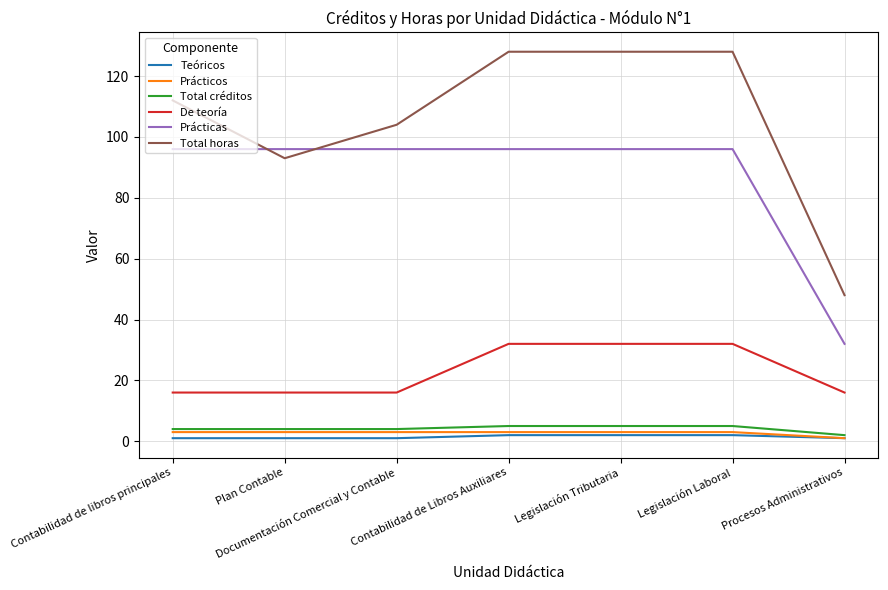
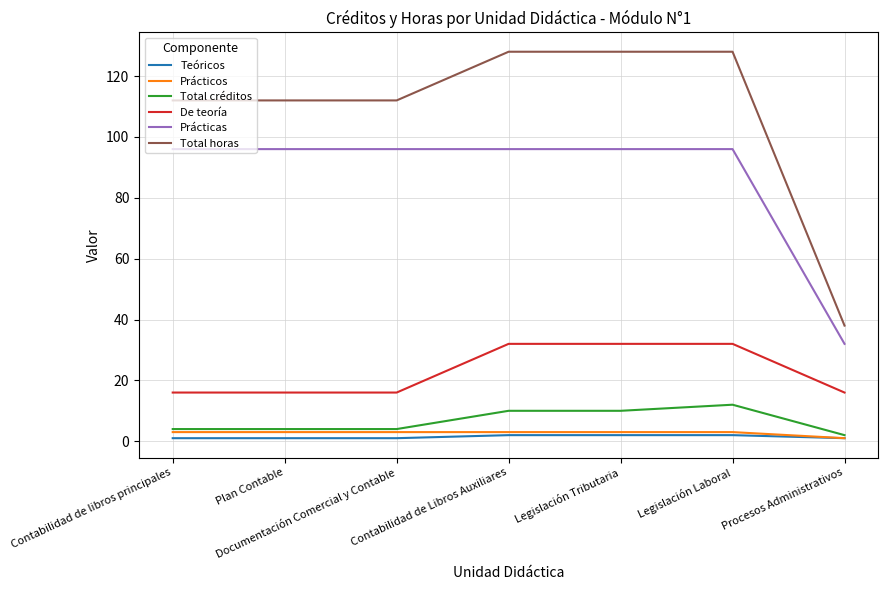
  {
    "Teóricos": {
      "Contabilidad de libros principales": 1,
      "Plan Contable": 1,
      "Documentación Comercial y Contable": 1,
      "Contabilidad de Libros Auxiliares": 2,
      "Legislación Tributaria": 2,
      "Legislación Laboral": 2
    },
    "Prácticos": {
      "Contabilidad de libros principales": 3,
      "Plan Contable": 3,
      "Documentación Comercial y Contable": 3,
      "Contabilidad de Libros Auxiliares": 3,
      "Legislación Tributaria": 3,
      "Legislación Laboral": 3
    },
    "Total créditos": {
      "Contabilidad de libros principales": 4,
      "Plan Contable": 4,
      "Documentación Comercial y Contable": 4,
-     "Contabilidad de Libros Auxiliares": 5,
-     "Legislación Tributaria": 5,
-     "Legislación Laboral": 5,
+     "Contabilidad de Libros Auxiliares": 10,
+     "Legislación Tributaria": 10,
+     "Legislación Laboral": 12,
      "Procesos Administrativos": 2
    },
    "De teoría": {
      "Contabilidad de libros principales": 16,
      "Plan Contable": 16,
      "Documentación Comercial y Contable": 16,
      "Contabilidad de Libros Auxiliares": 32,
      "Legislación Tributaria": 32,
      "Legislación Laboral": 32,
      "Procesos Administrativos": 16
    },
    "Prácticas": {
      "Plan Contable": 96,
      "Documentación Comercial y Contable": 96,
      "Contabilidad de Libros Auxiliares": 96,
      "Legislación Tributaria": 96,
      "Legislación Laboral": 96,
      "Procesos Administrativos": 32
    },
    "Total horas": {
-     "Plan Contable": 93,
-     "Documentación Comercial y Contable": 104,
+     "Plan Contable": 112,
+     "Documentación Comercial y Contable": 112,
      "Contabilidad de Libros Auxiliares": 128,
      "Legislación Tributaria": 128,
      "Legislación Laboral": 128,
-     "Procesos Administrativos": 48
+     "Procesos Administrativos": 38
    }
  }
